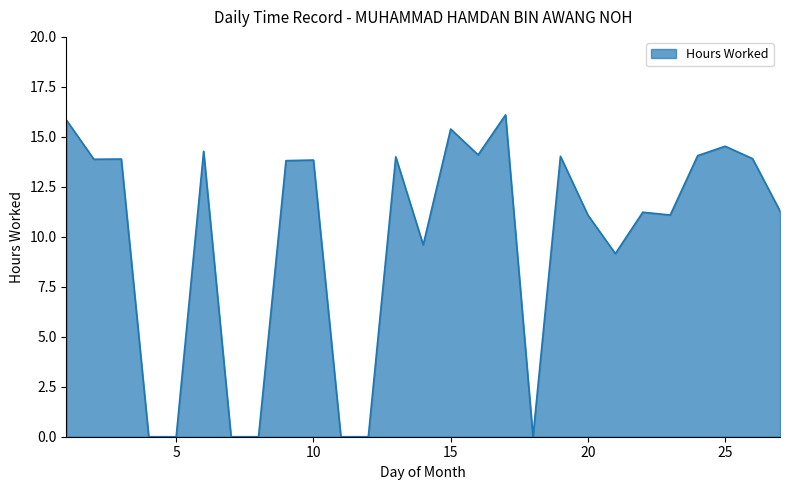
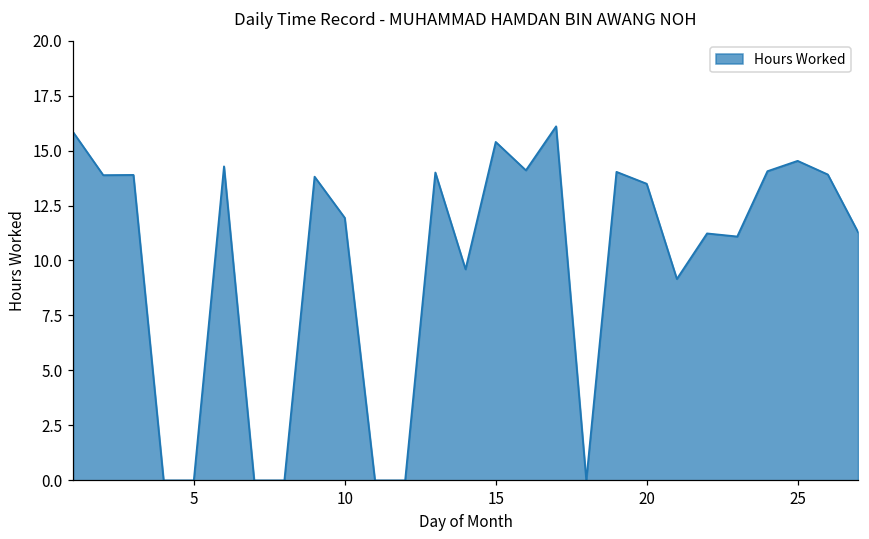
  {
    "5": 0.0,
-   "10": 13.8,
+   "10": 11.9,
    "15": 15.4,
-   "20": 11.1,
+   "20": 13.5,
    "25": 14.5
  }
